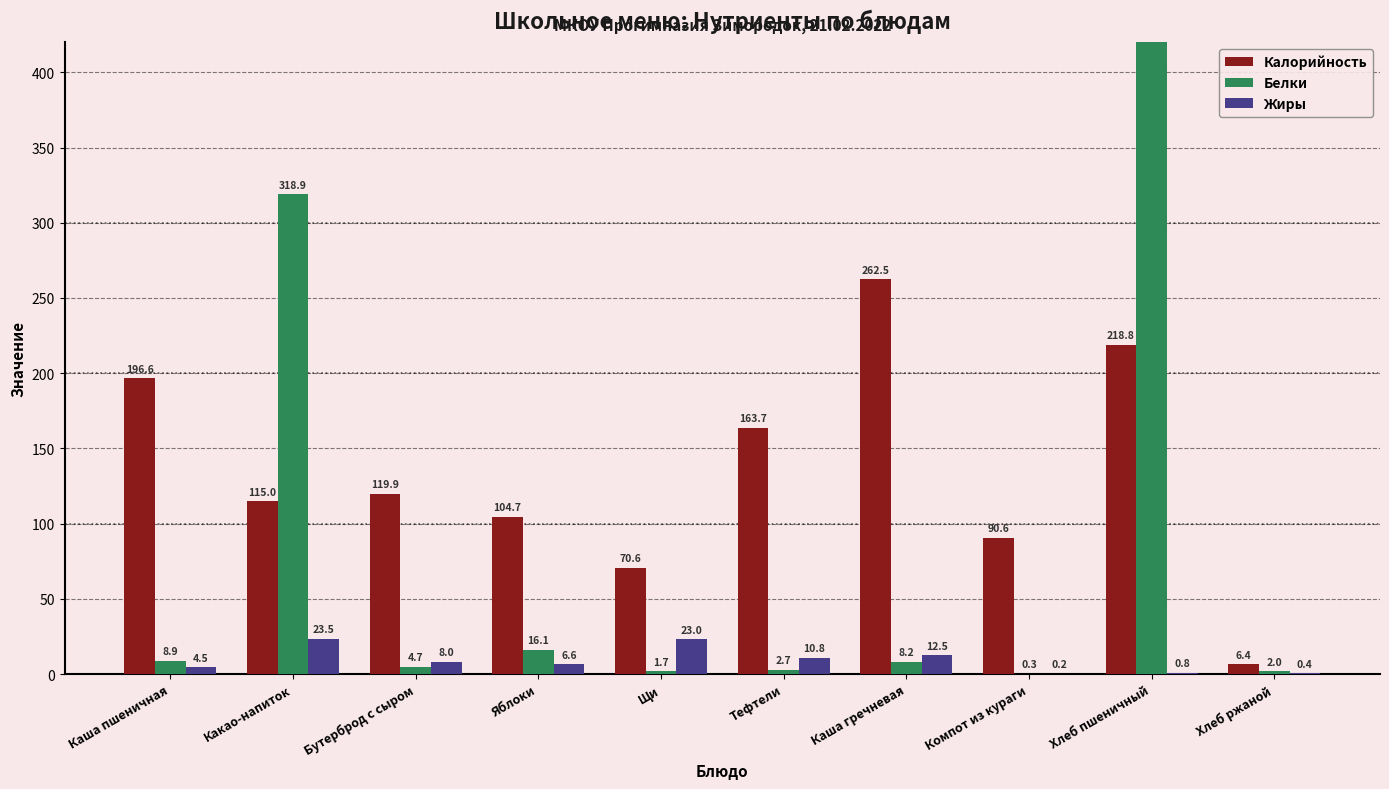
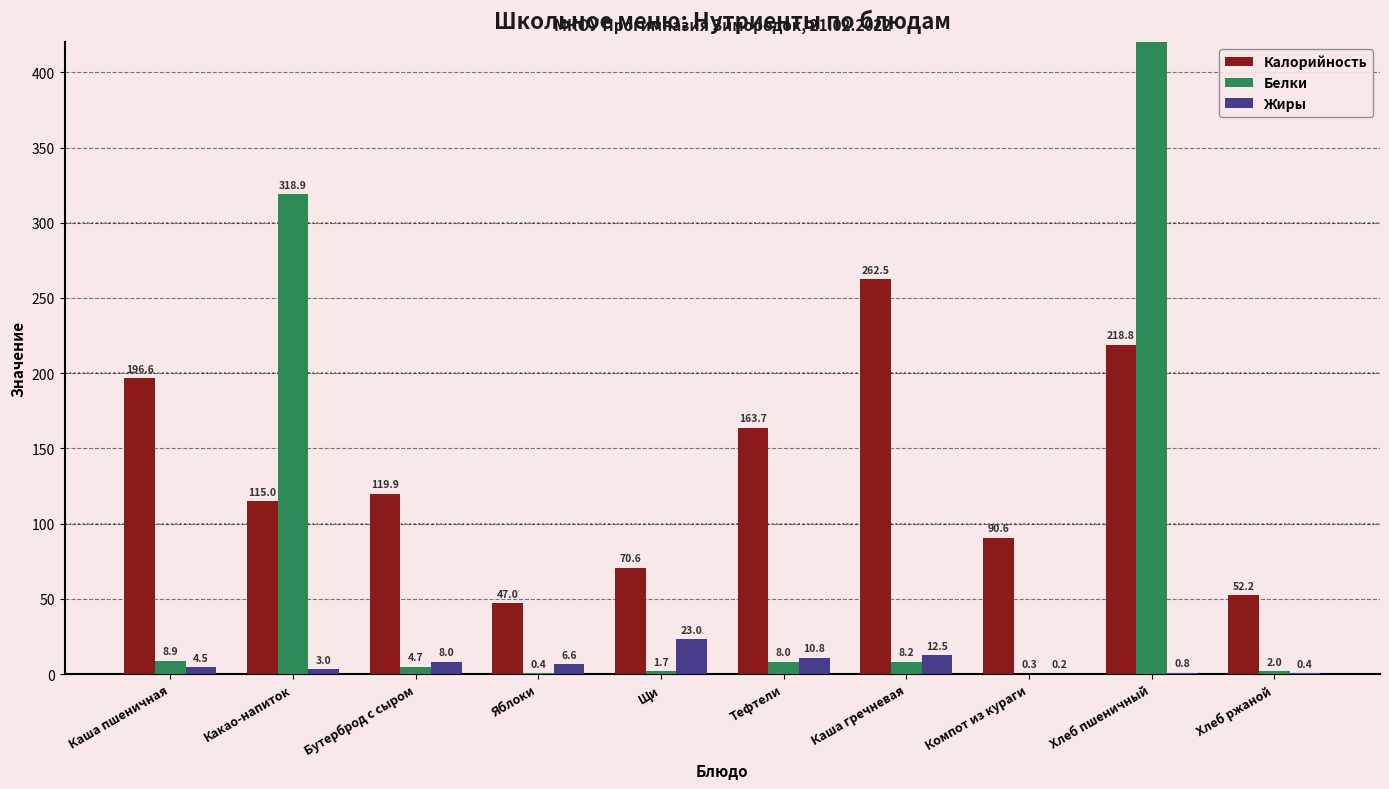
  {
    "Калорийность": {
      "Каша пшеничная": 196.6,
      "Какао-напиток": 115.0,
      "Бутерброд с сыром": 119.9,
-     "Яблоки": 104.7,
+     "Яблоки": 47.0,
      "Щи": 70.6,
      "Тефтели": 163.7,
      "Каша гречневая": 262.5,
      "Компот из кураги": 90.6,
      "Хлеб пшеничный": 218.8,
-     "Хлеб ржаной": 6.4
+     "Хлеб ржаной": 52.2
    },
    "Белки": {
      "Каша пшеничная": 8.9,
      "Какао-напиток": 318.9,
      "Бутерброд с сыром": 4.7,
-     "Яблоки": 16.1,
+     "Яблоки": 0.4,
      "Щи": 1.7,
-     "Тефтели": 2.7,
+     "Тефтели": 8.0,
      "Каша гречневая": 8.2,
      "Компот из кураги": 0.3,
      "Хлеб ржаной": 2.0
    },
    "Жиры": {
      "Каша пшеничная": 4.5,
-     "Какао-напиток": 23.5,
+     "Какао-напиток": 3.0,
      "Бутерброд с сыром": 8.0,
      "Яблоки": 6.6,
      "Щи": 23.0,
      "Тефтели": 10.8,
      "Каша гречневая": 12.5,
      "Компот из кураги": 0.2,
      "Хлеб пшеничный": 0.8,
      "Хлеб ржаной": 0.4
    }
  }
